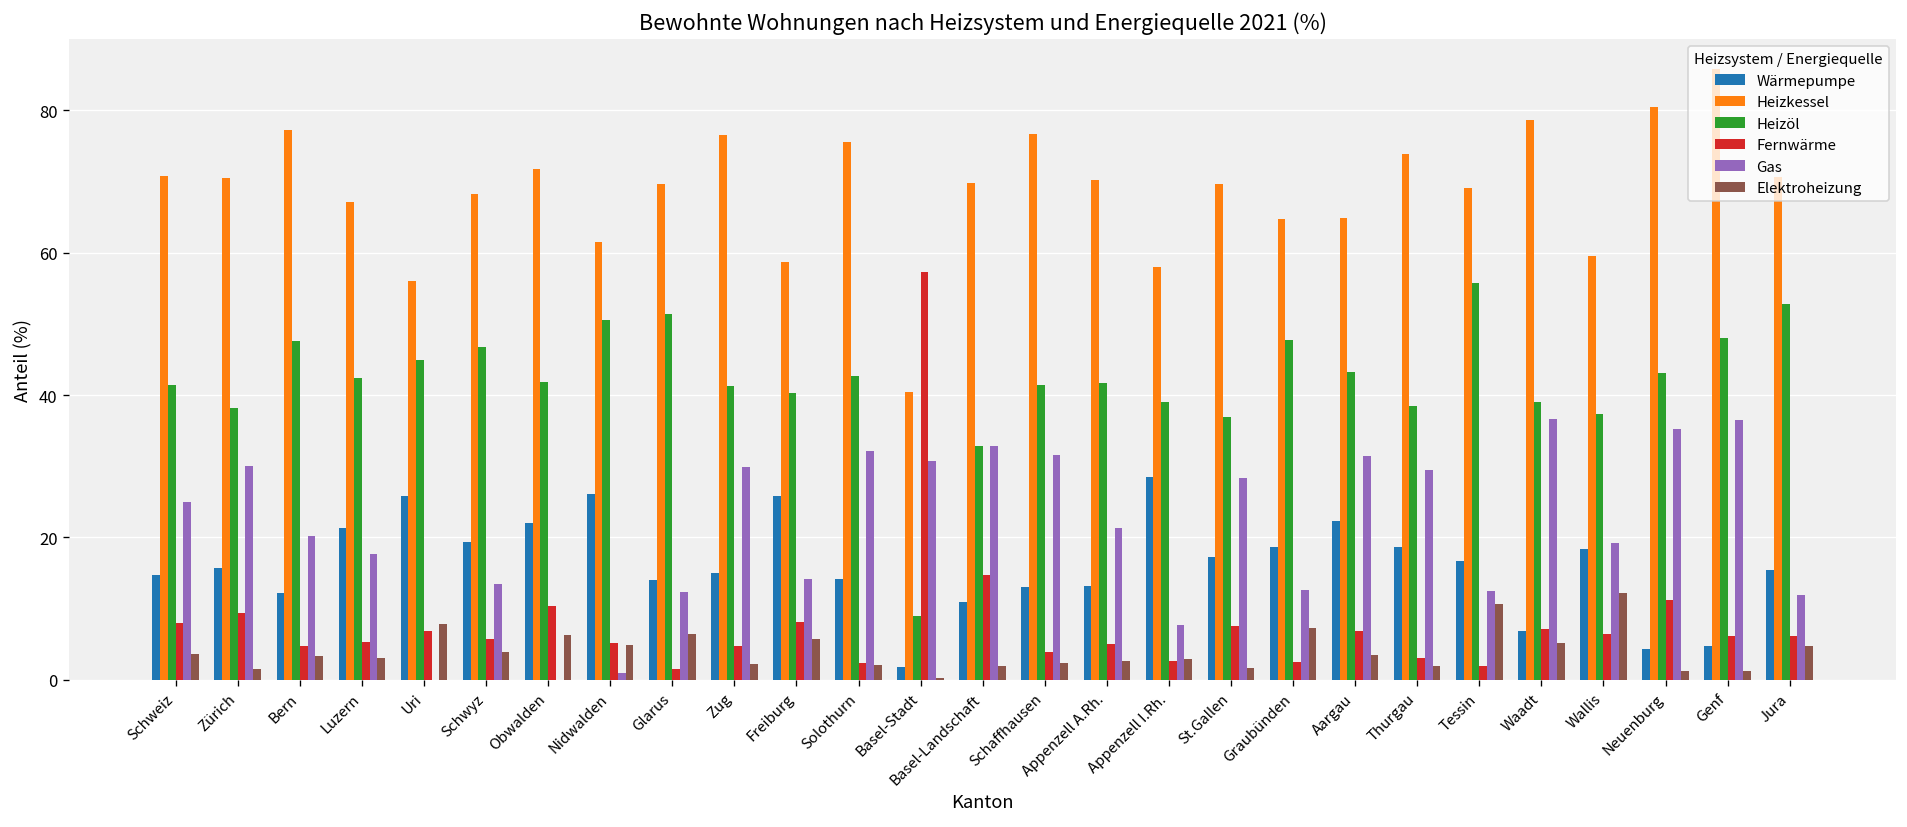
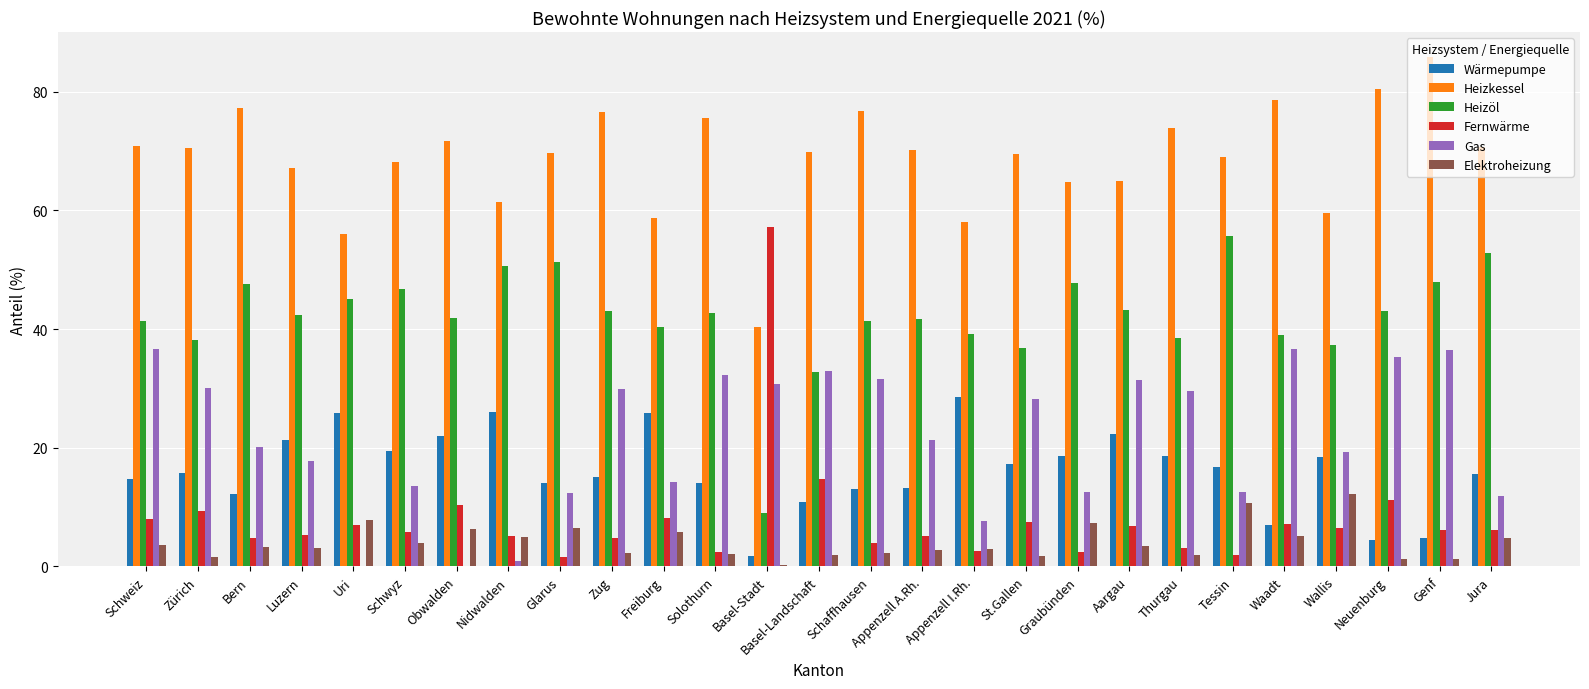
  {
    "Wärmepumpe": {
      "Schweiz": 15,
      "Zürich": 16,
      "Bern": 12,
      "Luzern": 21,
      "Uri": 26,
      "Schwyz": 19,
      "Obwalden": 22,
      "Nidwalden": 26,
      "Glarus": 14,
      "Zug": 15,
      "Freiburg": 26,
      "Solothurn": 14,
      "Basel-Stadt": 2,
      "Basel-Landschaft": 11,
      "Schaffhausen": 13,
      "Appenzell A.Rh.": 13,
      "Appenzell I.Rh.": 29,
      "St.Gallen": 17,
      "Graubünden": 19,
      "Aargau": 22,
      "Thurgau": 19,
      "Tessin": 17,
      "Waadt": 7,
      "Wallis": 18,
      "Neuenburg": 4,
      "Genf": 5,
      "Jura": 16
    },
    "Heizkessel": {
      "Schweiz": 71,
      "Zürich": 71,
      "Bern": 77,
      "Luzern": 67,
      "Uri": 56,
      "Schwyz": 68,
      "Obwalden": 72,
      "Nidwalden": 62,
      "Glarus": 70,
      "Zug": 77,
      "Freiburg": 59,
      "Solothurn": 76,
      "Basel-Stadt": 40,
      "Basel-Landschaft": 70,
      "Schaffhausen": 77,
      "Appenzell A.Rh.": 70,
      "Appenzell I.Rh.": 58,
      "St.Gallen": 70,
      "Graubünden": 65,
      "Aargau": 65,
      "Thurgau": 74,
      "Tessin": 69,
      "Waadt": 79,
      "Wallis": 60,
      "Neuenburg": 81
    },
    "Heizöl": {
      "Schweiz": 41,
      "Zürich": 38,
      "Bern": 48,
      "Luzern": 42,
      "Uri": 45,
      "Schwyz": 47,
      "Obwalden": 42,
      "Nidwalden": 51,
      "Glarus": 51,
-     "Zug": 41,
+     "Zug": 43,
      "Freiburg": 40,
      "Solothurn": 43,
      "Basel-Stadt": 9,
      "Basel-Landschaft": 33,
      "Schaffhausen": 41,
      "Appenzell A.Rh.": 42,
      "Appenzell I.Rh.": 39,
      "St.Gallen": 37,
      "Graubünden": 48,
      "Aargau": 43,
      "Thurgau": 39,
      "Tessin": 56,
      "Waadt": 39,
      "Wallis": 37,
      "Neuenburg": 43,
      "Genf": 48,
      "Jura": 53
    },
    "Fernwärme": {
      "Schweiz": 8,
      "Zürich": 9,
      "Bern": 5,
      "Luzern": 5,
      "Uri": 7,
      "Schwyz": 6,
      "Obwalden": 10,
      "Nidwalden": 5,
      "Glarus": 2,
      "Zug": 5,
      "Freiburg": 8,
      "Solothurn": 2,
      "Basel-Stadt": 57,
      "Basel-Landschaft": 15,
      "Schaffhausen": 4,
      "Appenzell A.Rh.": 5,
      "Appenzell I.Rh.": 3,
      "St.Gallen": 8,
      "Graubünden": 3,
      "Aargau": 7,
      "Thurgau": 3,
      "Tessin": 2,
      "Waadt": 7,
      "Wallis": 7,
      "Neuenburg": 11,
      "Genf": 6,
      "Jura": 6
    },
    "Gas": {
-     "Schweiz": 25,
+     "Schweiz": 37,
      "Zürich": 30,
      "Bern": 20,
      "Luzern": 18,
      "Uri": 0,
      "Schwyz": 14,
      "Obwalden": 0,
      "Nidwalden": 1,
      "Glarus": 12,
      "Zug": 30,
      "Freiburg": 14,
      "Solothurn": 32,
      "Basel-Stadt": 31,
      "Basel-Landschaft": 33,
      "Schaffhausen": 32,
      "Appenzell A.Rh.": 21,
      "Appenzell I.Rh.": 8,
      "St.Gallen": 28,
      "Graubünden": 13,
      "Aargau": 31,
      "Thurgau": 30,
      "Tessin": 13,
      "Waadt": 37,
      "Wallis": 19,
      "Neuenburg": 35,
      "Genf": 37,
      "Jura": 12
    },
    "Elektroheizung": {
      "Schweiz": 4,
      "Zürich": 2,
      "Bern": 3,
      "Luzern": 3,
      "Uri": 8,
      "Schwyz": 4,
      "Obwalden": 6,
      "Nidwalden": 5,
      "Glarus": 6,
      "Zug": 2,
      "Freiburg": 6,
      "Solothurn": 2,
      "Basel-Landschaft": 2,
      "Schaffhausen": 2,
      "Appenzell A.Rh.": 3,
      "Appenzell I.Rh.": 3,
      "St.Gallen": 2,
      "Graubünden": 7,
      "Aargau": 4,
      "Thurgau": 2,
      "Tessin": 11,
      "Waadt": 5,
      "Wallis": 12,
      "Neuenburg": 1,
      "Genf": 1,
      "Jura": 5
    }
  }
